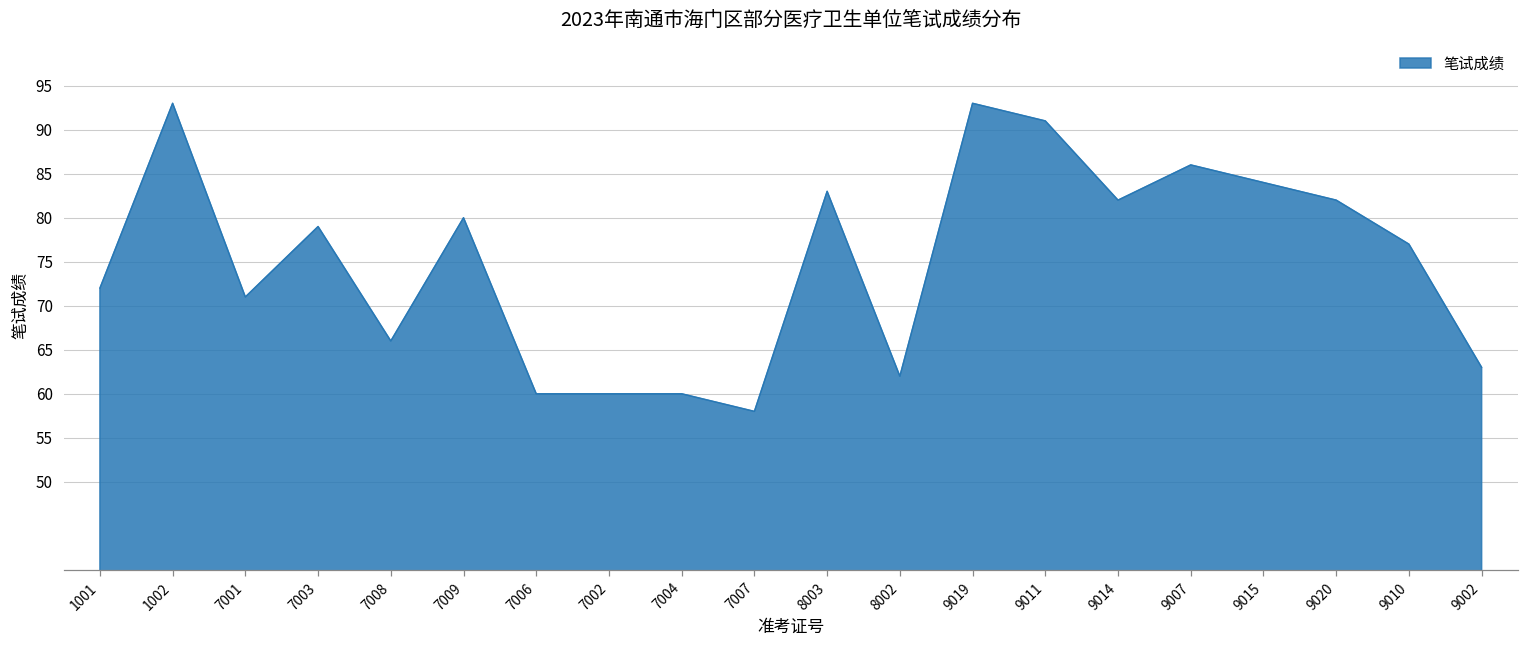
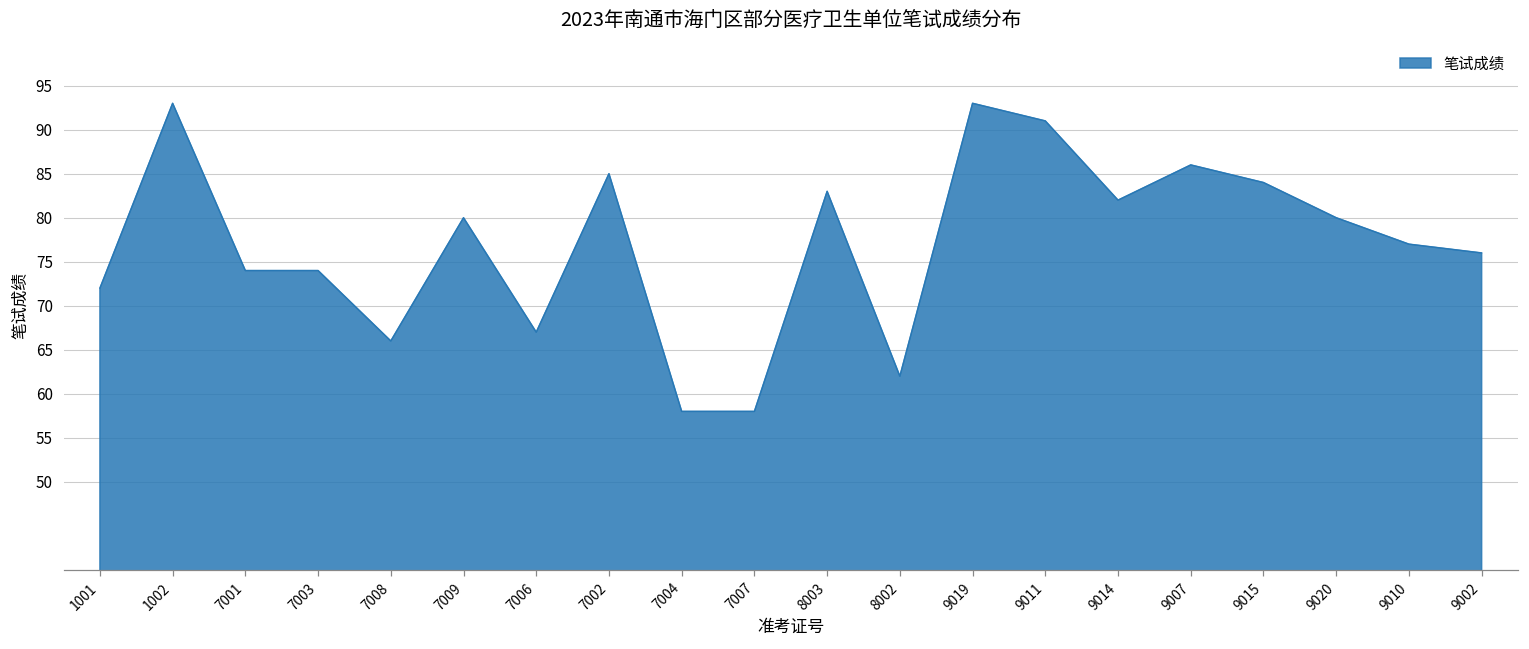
  {
    "1001": 72,
    "1002": 93,
-   "7001": 71,
-   "7003": 79,
+   "7001": 74,
+   "7003": 74,
    "7008": 66,
    "7009": 80,
-   "7006": 60,
-   "7002": 60,
-   "7004": 60,
+   "7006": 67,
+   "7002": 85,
+   "7004": 58,
    "7007": 58,
    "8003": 83,
    "8002": 62,
    "9019": 93,
    "9011": 91,
    "9014": 82,
    "9007": 86,
    "9015": 84,
-   "9020": 82,
+   "9020": 80,
    "9010": 77,
-   "9002": 63
+   "9002": 76
  }
